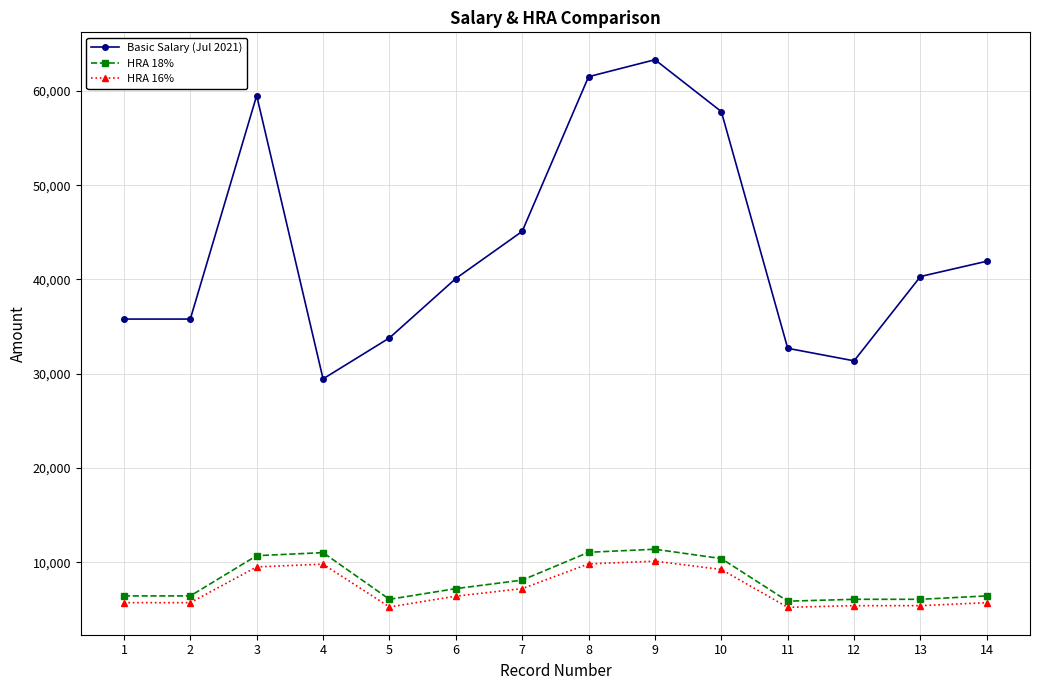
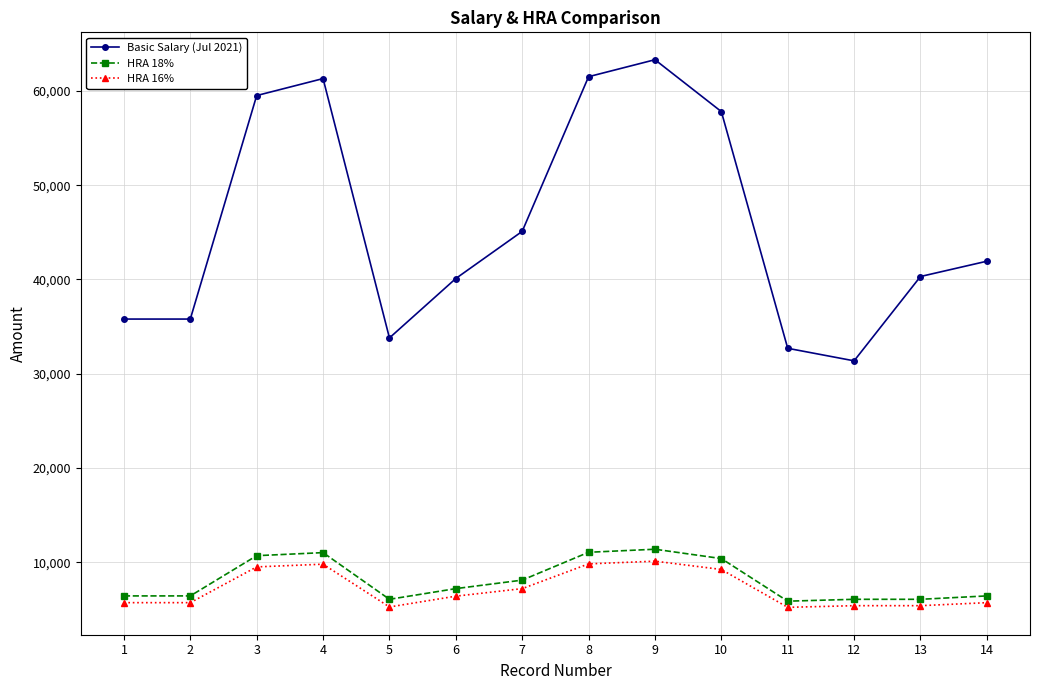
  {
    "Basic Salary (Jul 2021)": {
      "1": "36,000",
      "2": "36,000",
      "3": "60,000",
-     "4": "29,000",
+     "4": "61,000",
      "5": "34,000",
      "6": "40,000",
      "7": "45,000",
      "8": "62,000",
      "9": "63,000",
      "10": "58,000",
      "11": "33,000",
      "12": "31,000",
      "13": "40,000",
      "14": "42,000"
    },
    "HRA 18%": {
      "1": "6,000",
      "2": "6,000",
      "3": "11,000",
      "4": "11,000",
      "5": "6,000",
      "6": "7,000",
      "7": "8,000",
      "8": "11,000",
      "9": "11,000",
      "10": "10,000",
      "11": "6,000",
      "12": "6,000",
      "13": "6,000",
      "14": "6,000"
    },
    "HRA 16%": {
      "1": "6,000",
      "2": "6,000",
      "3": "10,000",
      "4": "10,000",
      "5": "5,000",
      "6": "6,000",
      "7": "7,000",
      "8": "10,000",
      "9": "10,000",
      "10": "9,000",
      "11": "5,000",
      "12": "5,000",
      "13": "5,000",
      "14": "6,000"
    }
  }
